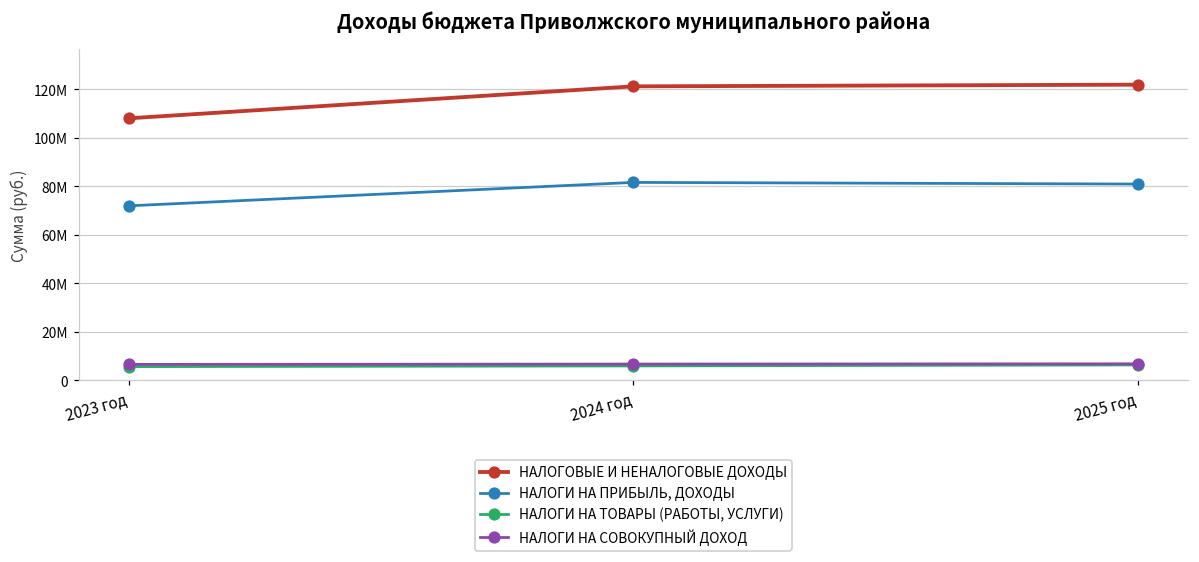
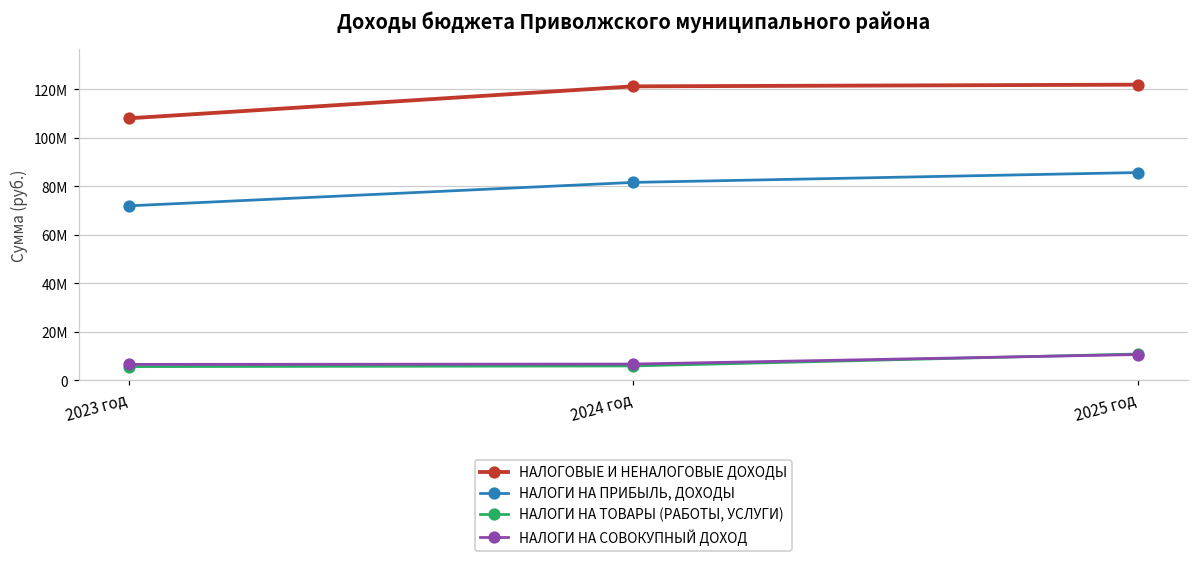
  {
    "НАЛОГОВЫЕ И НЕНАЛОГОВЫЕ ДОХОДЫ": {
      "2023 год": 108000000,
      "2024 год": 121000000,
      "2025 год": 122000000
    },
    "НАЛОГИ НА ПРИБЫЛЬ, ДОХОДЫ": {
      "2023 год": 72000000,
      "2024 год": 82000000,
-     "2025 год": 81000000
+     "2025 год": 86000000
    },
    "НАЛОГИ НА ТОВАРЫ (РАБОТЫ, УСЛУГИ)": {
-     "2025 год": 6000000
+     "2025 год": 11000000
    },
    "НАЛОГИ НА СОВОКУПНЫЙ ДОХОД": {
-     "2025 год": 7000000
+     "2025 год": 11000000
    }
  }
